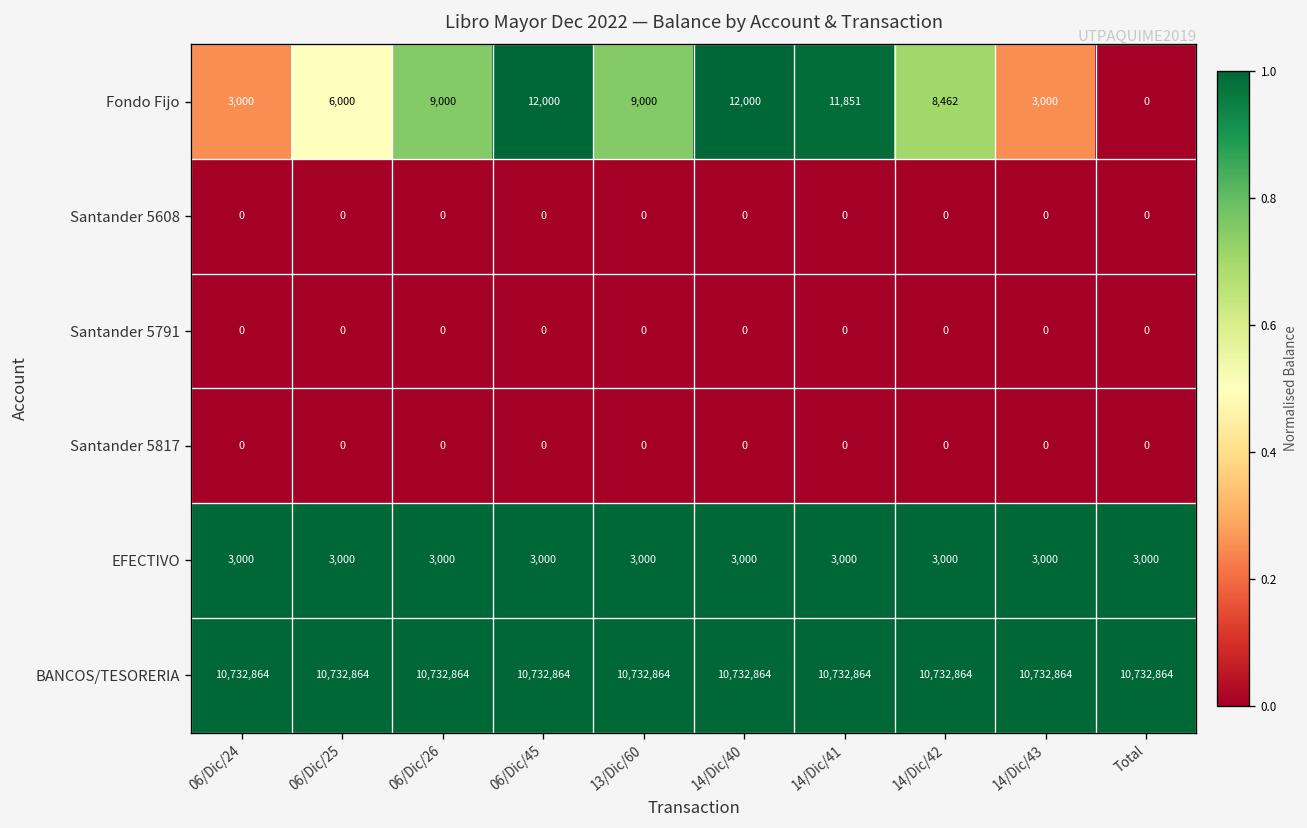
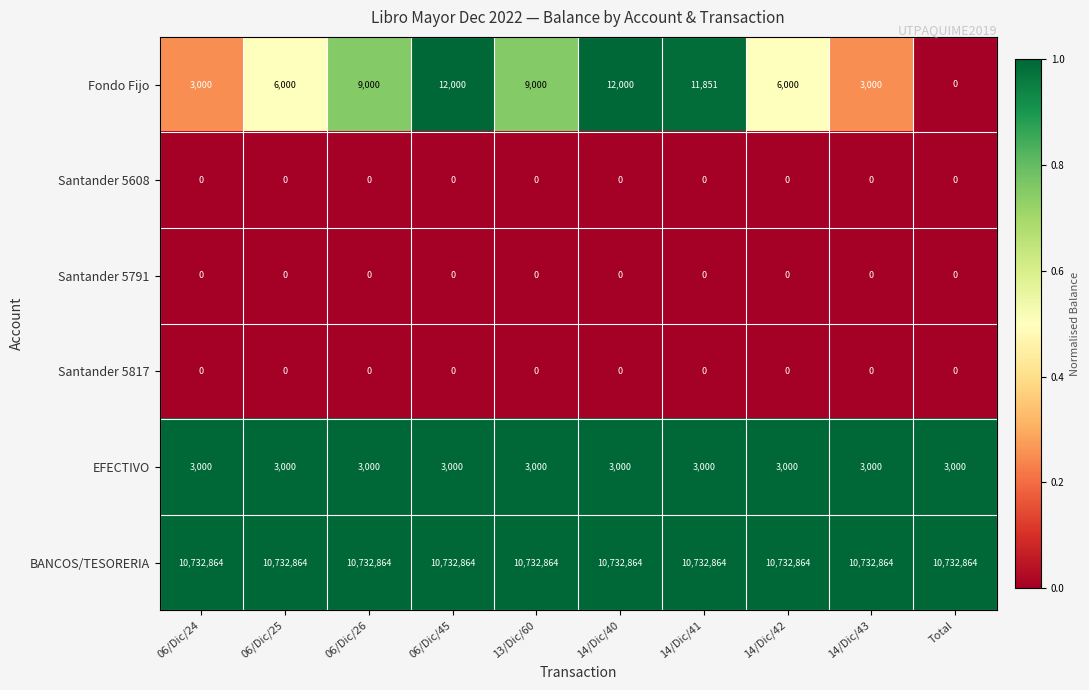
  {
    "Fondo Fijo": {
      "06/Dic/24": "3,000",
      "06/Dic/25": "6,000",
      "06/Dic/26": "9,000",
      "06/Dic/45": "12,000",
      "13/Dic/60": "9,000",
      "14/Dic/40": "12,000",
      "14/Dic/41": "11,851",
-     "14/Dic/42": "8,462",
+     "14/Dic/42": "6,000",
      "14/Dic/43": "3,000",
      "Total": "0"
    },
    "Santander 5608": {
      "06/Dic/24": "0",
      "06/Dic/25": "0",
      "06/Dic/26": "0",
      "06/Dic/45": "0",
      "13/Dic/60": "0",
      "14/Dic/40": "0",
      "14/Dic/41": "0",
      "14/Dic/42": "0",
      "14/Dic/43": "0",
      "Total": "0"
    },
    "Santander 5791": {
      "06/Dic/24": "0",
      "06/Dic/25": "0",
      "06/Dic/26": "0",
      "06/Dic/45": "0",
      "13/Dic/60": "0",
      "14/Dic/40": "0",
      "14/Dic/41": "0",
      "14/Dic/42": "0",
      "14/Dic/43": "0",
      "Total": "0"
    },
    "Santander 5817": {
      "06/Dic/24": "0",
      "06/Dic/25": "0",
      "06/Dic/26": "0",
      "06/Dic/45": "0",
      "13/Dic/60": "0",
      "14/Dic/40": "0",
      "14/Dic/41": "0",
      "14/Dic/42": "0",
      "14/Dic/43": "0",
      "Total": "0"
    },
    "EFECTIVO": {
      "06/Dic/24": "3,000",
      "06/Dic/25": "3,000",
      "06/Dic/26": "3,000",
      "06/Dic/45": "3,000",
      "13/Dic/60": "3,000",
      "14/Dic/40": "3,000",
      "14/Dic/41": "3,000",
      "14/Dic/42": "3,000",
      "14/Dic/43": "3,000",
      "Total": "3,000"
    },
    "BANCOS/TESORERIA": {
      "06/Dic/24": "10,732,864",
      "06/Dic/25": "10,732,864",
      "06/Dic/26": "10,732,864",
      "06/Dic/45": "10,732,864",
      "13/Dic/60": "10,732,864",
      "14/Dic/40": "10,732,864",
      "14/Dic/41": "10,732,864",
      "14/Dic/42": "10,732,864",
      "14/Dic/43": "10,732,864",
      "Total": "10,732,864"
    }
  }
